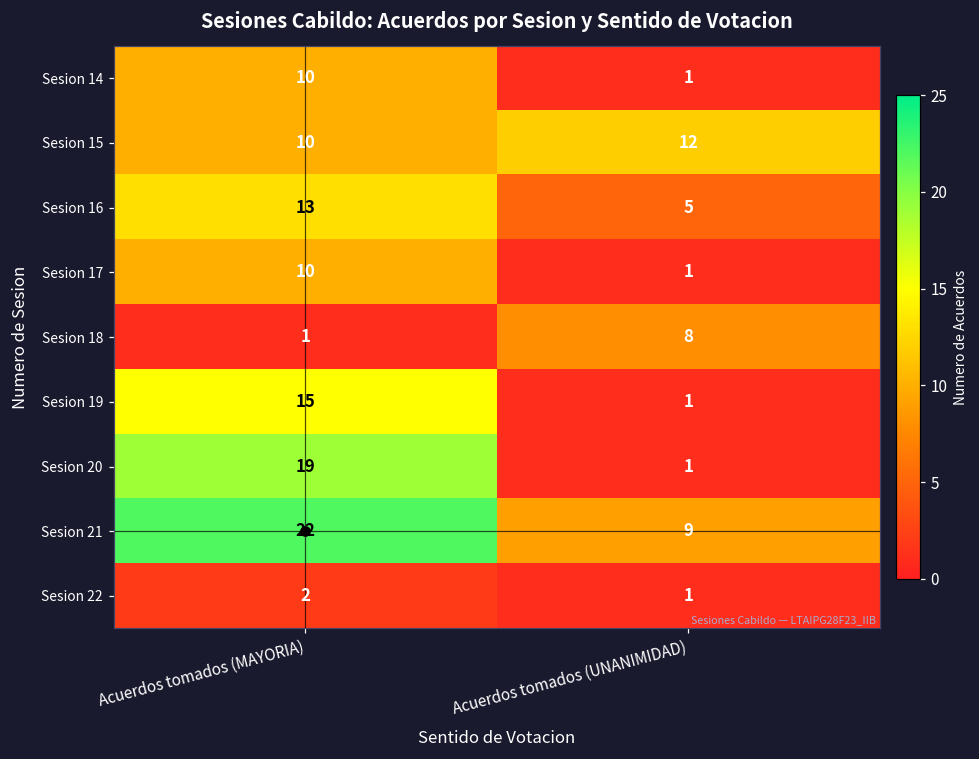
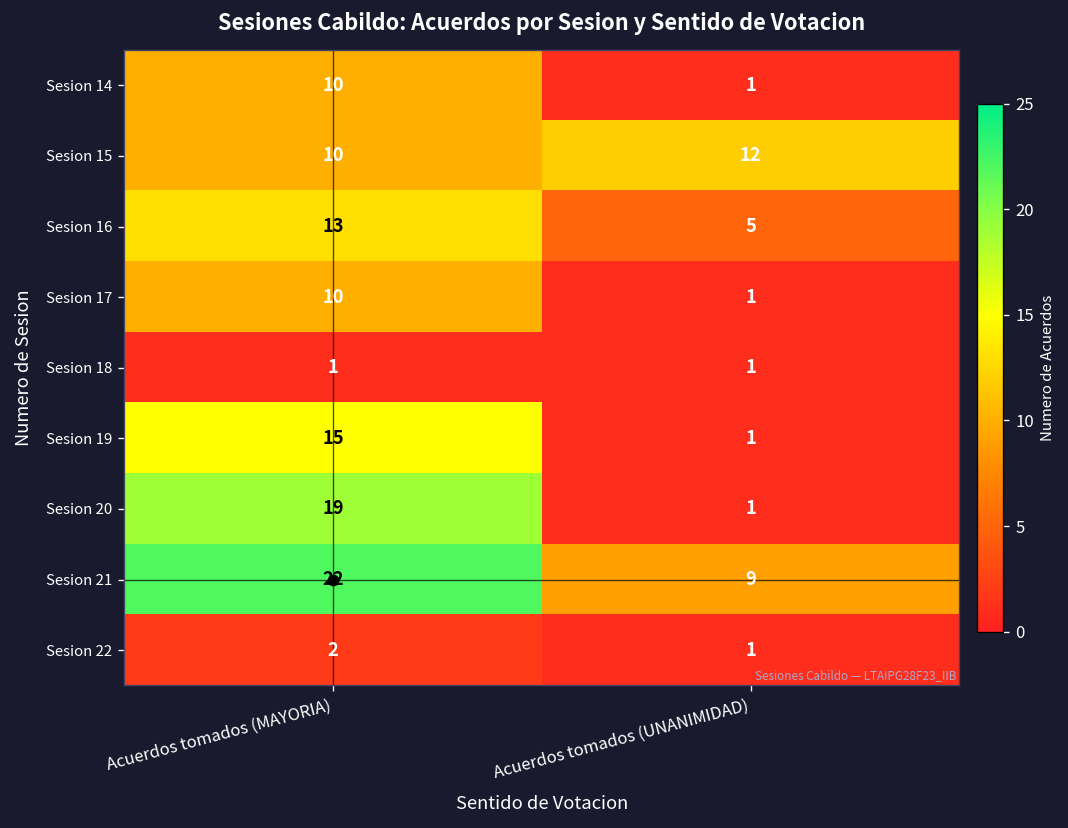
  {
    "Sesion 14": {
      "Acuerdos tomados (MAYORIA)": 10,
      "Acuerdos tomados (UNANIMIDAD)": 1
    },
    "Sesion 15": {
      "Acuerdos tomados (MAYORIA)": 10,
      "Acuerdos tomados (UNANIMIDAD)": 12
    },
    "Sesion 16": {
      "Acuerdos tomados (MAYORIA)": 13,
      "Acuerdos tomados (UNANIMIDAD)": 5
    },
    "Sesion 17": {
      "Acuerdos tomados (MAYORIA)": 10,
      "Acuerdos tomados (UNANIMIDAD)": 1
    },
    "Sesion 18": {
      "Acuerdos tomados (MAYORIA)": 1,
-     "Acuerdos tomados (UNANIMIDAD)": 8
+     "Acuerdos tomados (UNANIMIDAD)": 1
    },
    "Sesion 19": {
      "Acuerdos tomados (MAYORIA)": 15,
      "Acuerdos tomados (UNANIMIDAD)": 1
    },
    "Sesion 20": {
      "Acuerdos tomados (MAYORIA)": 19,
      "Acuerdos tomados (UNANIMIDAD)": 1
    },
    "Sesion 21": {
      "Acuerdos tomados (UNANIMIDAD)": 9
    },
    "Sesion 22": {
      "Acuerdos tomados (MAYORIA)": 2
    }
  }
